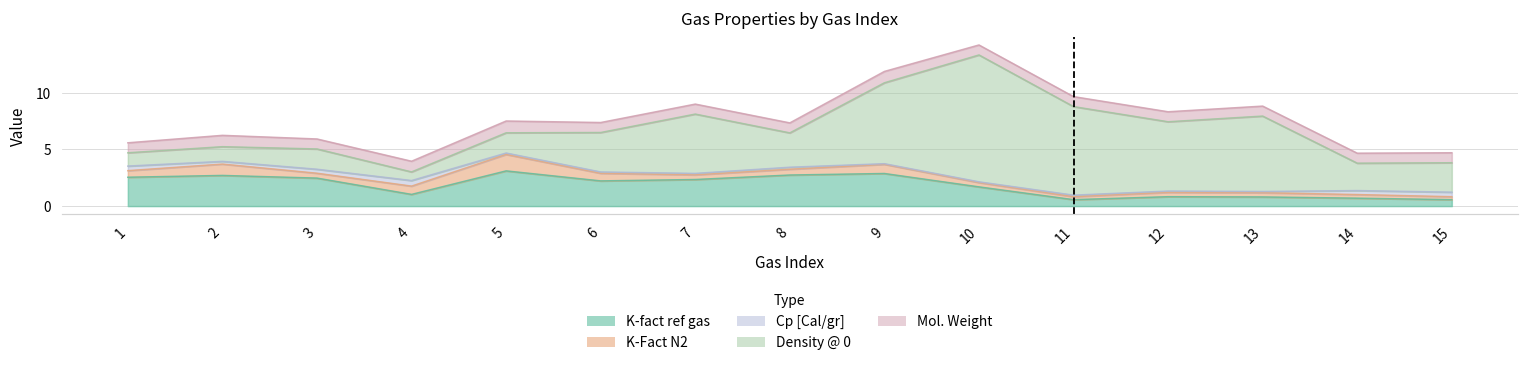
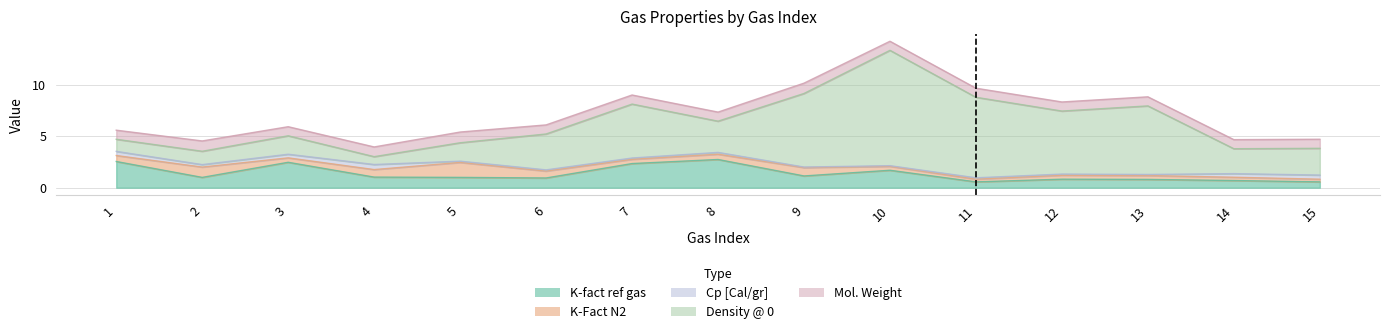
  {
    "K-fact ref gas": {
      "1": 2.5,
-     "2": 2.7,
+     "2": 1.0,
      "3": 2.5,
      "4": 1.0,
-     "5": 3.1,
-     "6": 2.2,
+     "5": 1.0,
+     "6": 0.9,
      "7": 2.3,
      "8": 2.7,
-     "9": 2.9,
+     "9": 1.1,
      "10": 1.7,
      "11": 0.6,
      "12": 0.8,
      "13": 0.8,
      "14": 0.7,
      "15": 0.6
    }
  }
